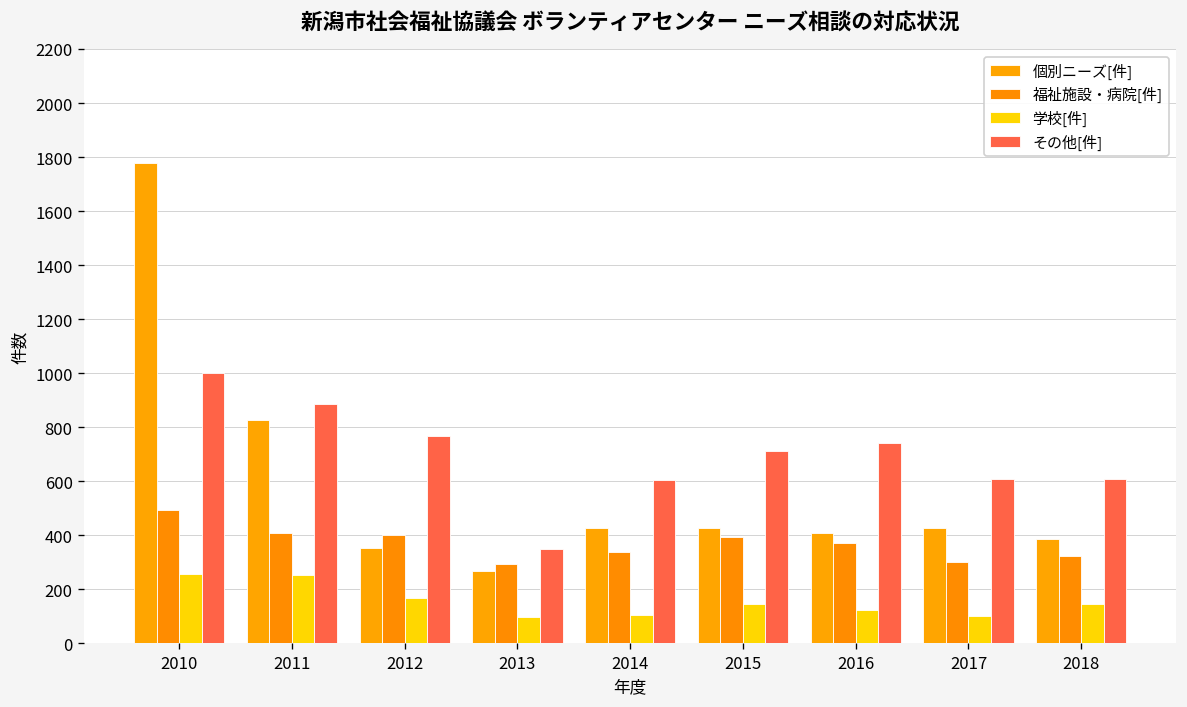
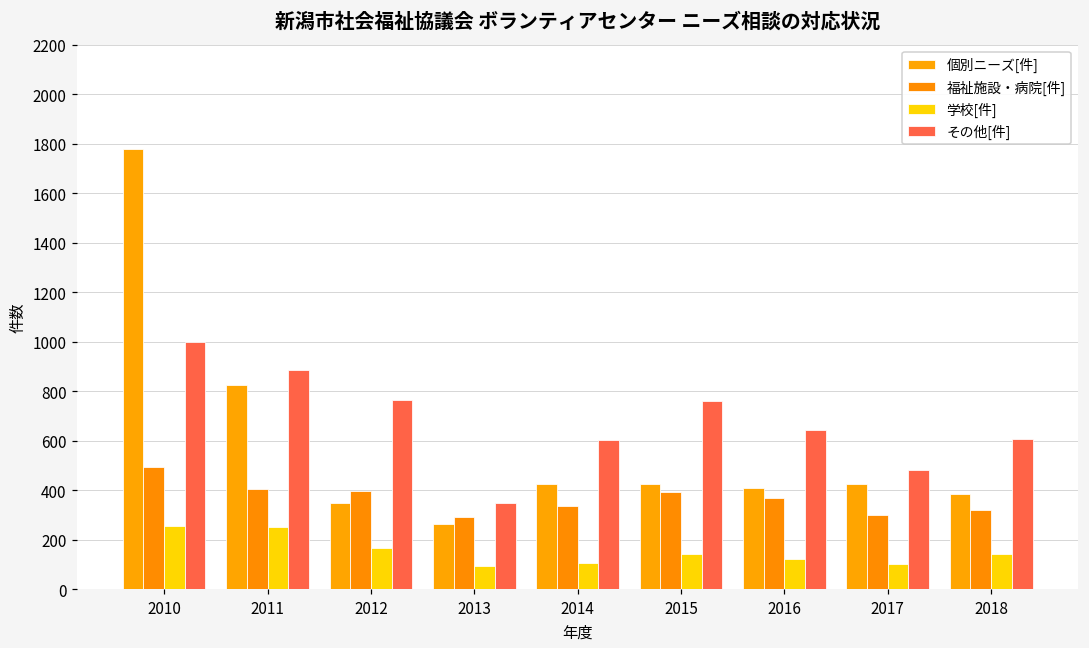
  {
    "その他[件]": {
      "2010": 1000,
      "2011": 890,
      "2012": 770,
      "2013": 350,
      "2014": 610,
-     "2015": 710,
-     "2016": 740,
-     "2017": 610,
+     "2015": 760,
+     "2016": 640,
+     "2017": 480,
      "2018": 610
    }
  }
